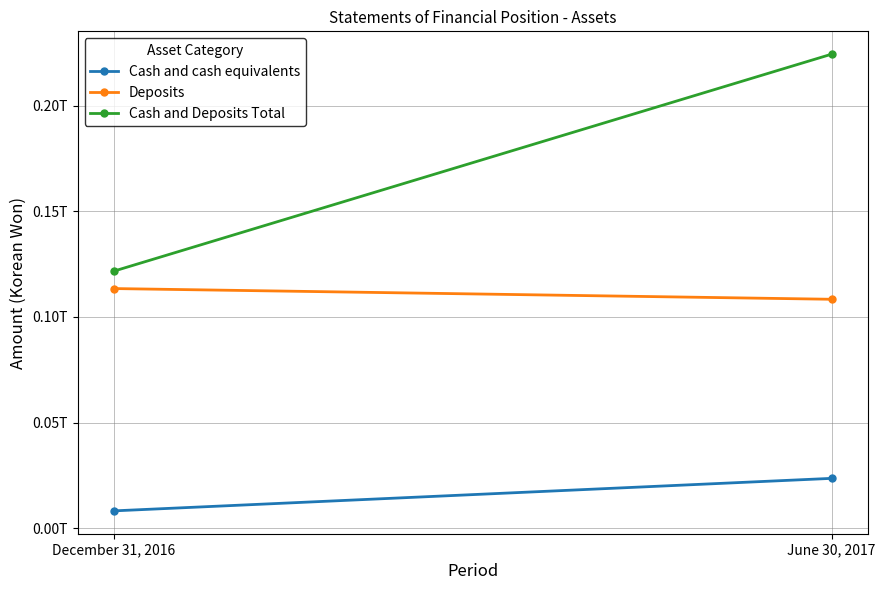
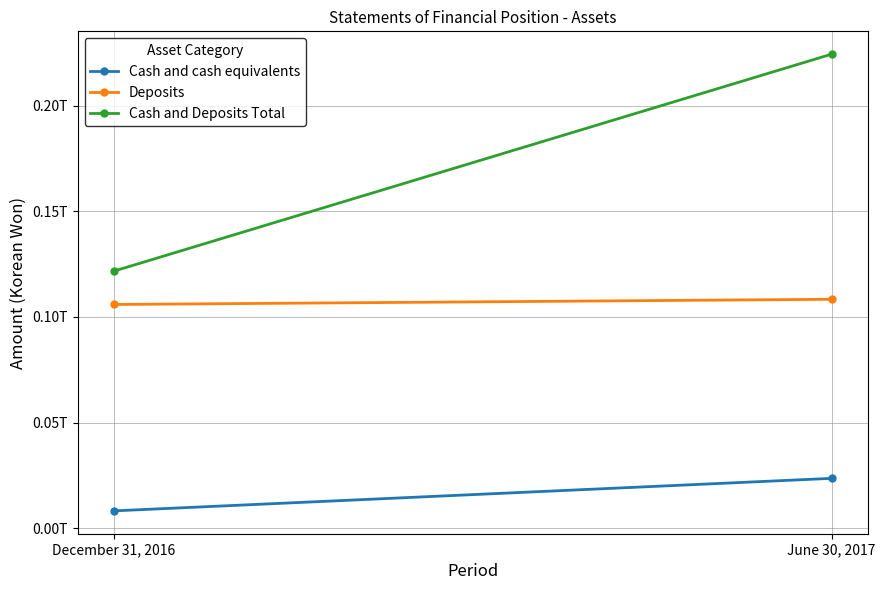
  {
    "Cash and cash equivalents": {
      "December 31, 2016": "0.008T",
      "June 30, 2017": "0.024T"
    },
    "Deposits": {
-     "December 31, 2016": "0.113T",
+     "December 31, 2016": "0.106T",
      "June 30, 2017": "0.108T"
    },
    "Cash and Deposits Total": {
      "December 31, 2016": "0.122T",
      "June 30, 2017": "0.224T"
    }
  }
